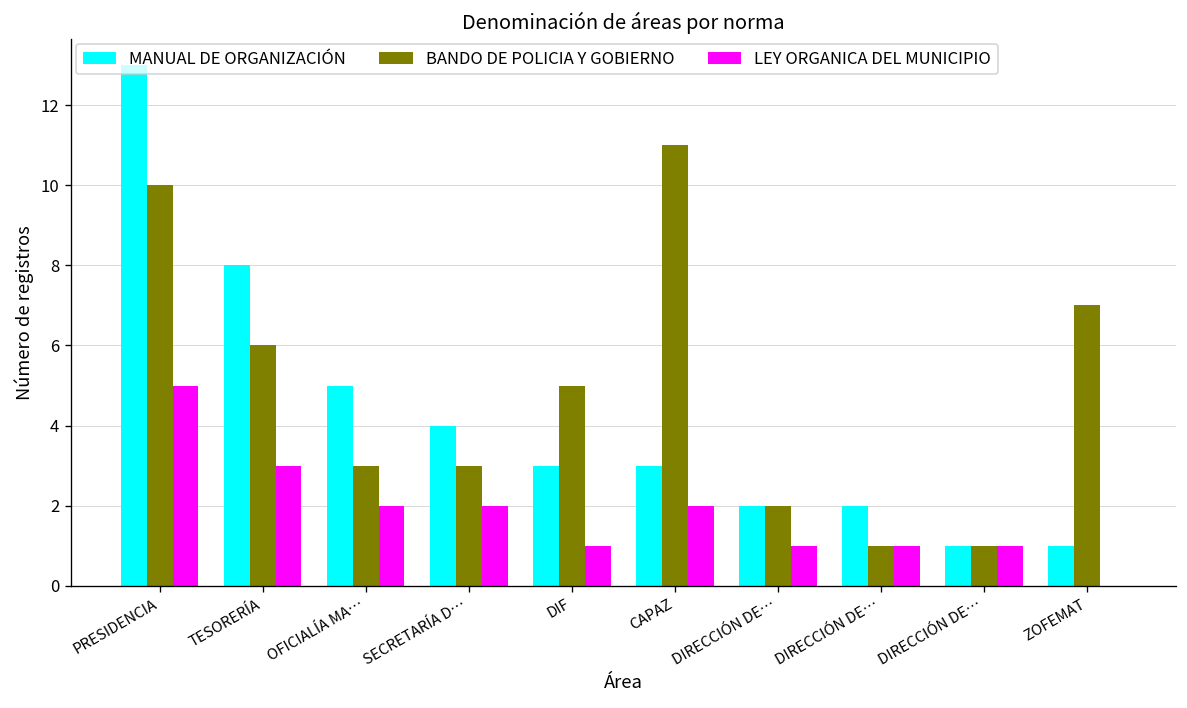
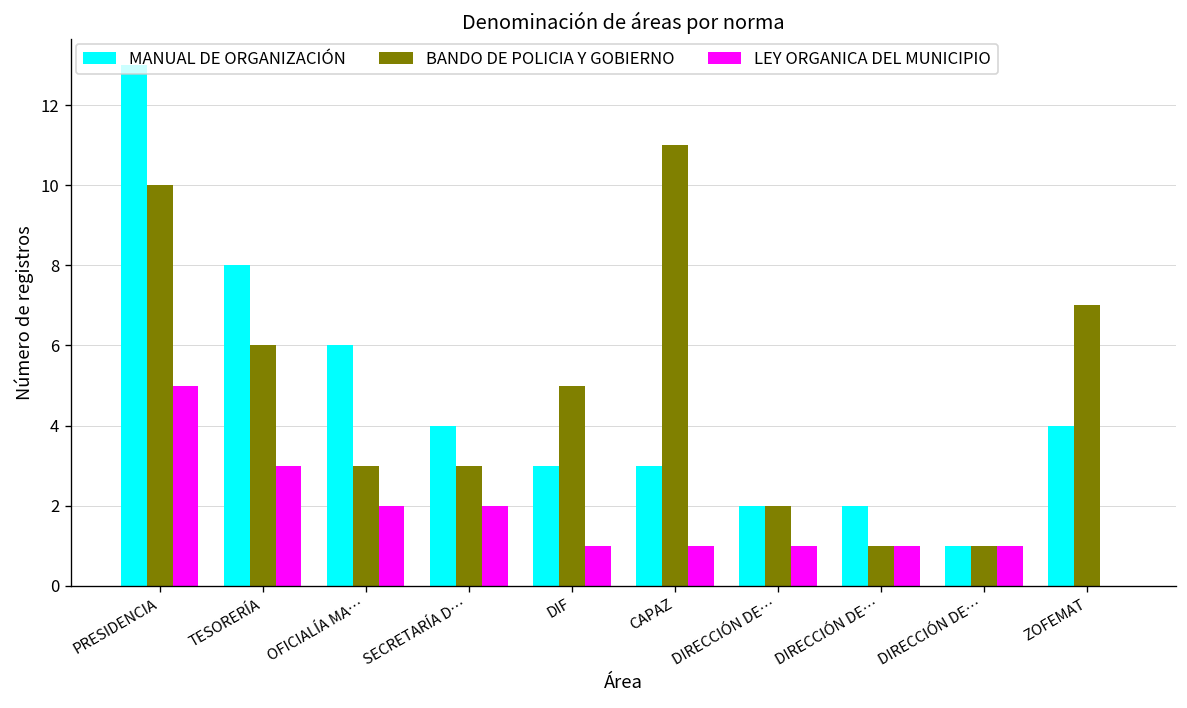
  {
    "MANUAL DE ORGANIZACIÓN": {
      "TESORERÍA": 8,
-     "OFICIALÍA MA…": 5,
+     "OFICIALÍA MA…": 6,
      "SECRETARÍA D…": 4,
      "DIF": 3,
      "CAPAZ": 3,
-     "ZOFEMAT": 1
+     "ZOFEMAT": 4
    },
    "BANDO DE POLICIA Y GOBIERNO": {
      "PRESIDENCIA": 10,
      "TESORERÍA": 6,
      "OFICIALÍA MA…": 3,
      "SECRETARÍA D…": 3,
      "DIF": 5,
      "CAPAZ": 11,
      "ZOFEMAT": 7
    },
    "LEY ORGANICA DEL MUNICIPIO": {
      "PRESIDENCIA": 5,
      "TESORERÍA": 3,
      "OFICIALÍA MA…": 2,
      "SECRETARÍA D…": 2,
      "DIF": 1,
-     "CAPAZ": 2,
+     "CAPAZ": 1,
      "ZOFEMAT": 0
    }
  }
